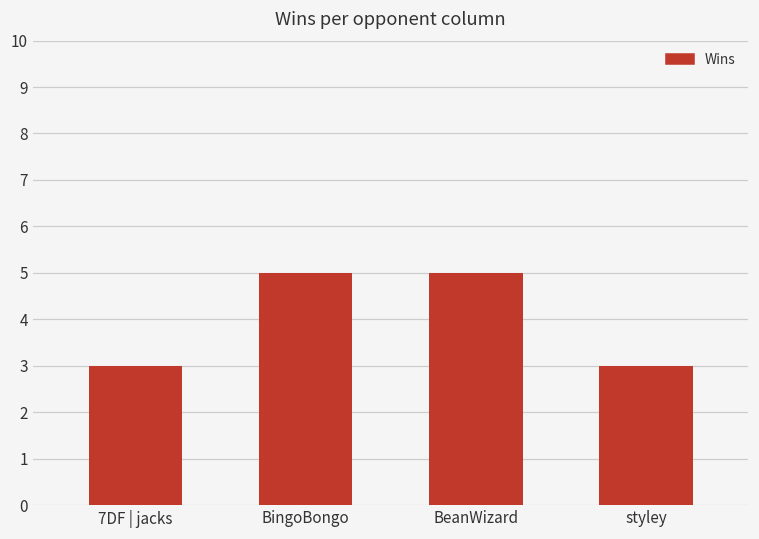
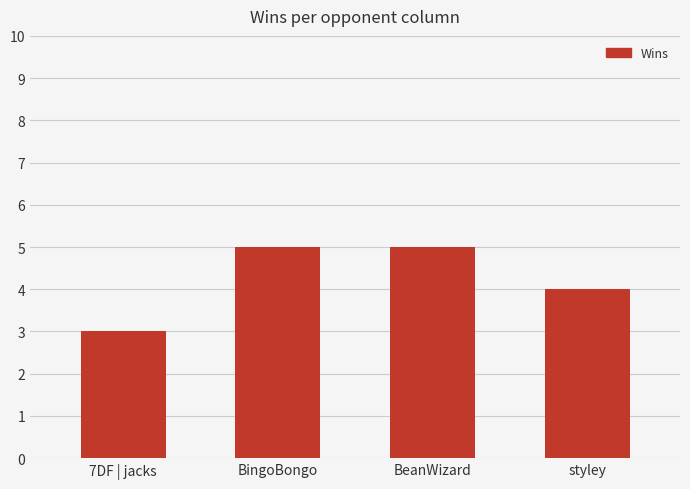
  {
    "7DF | jacks": 3,
    "BingoBongo": 5,
    "BeanWizard": 5,
-   "styley": 3
+   "styley": 4
  }
